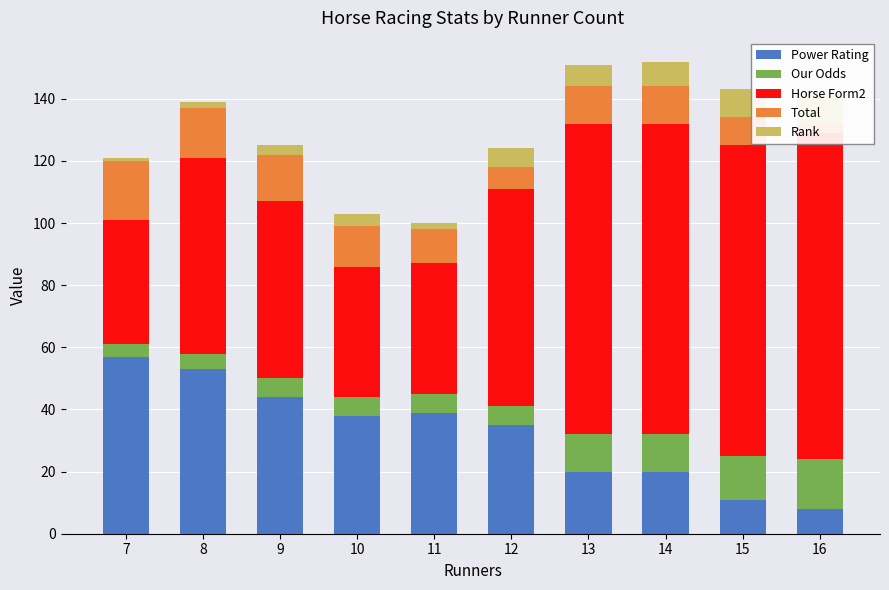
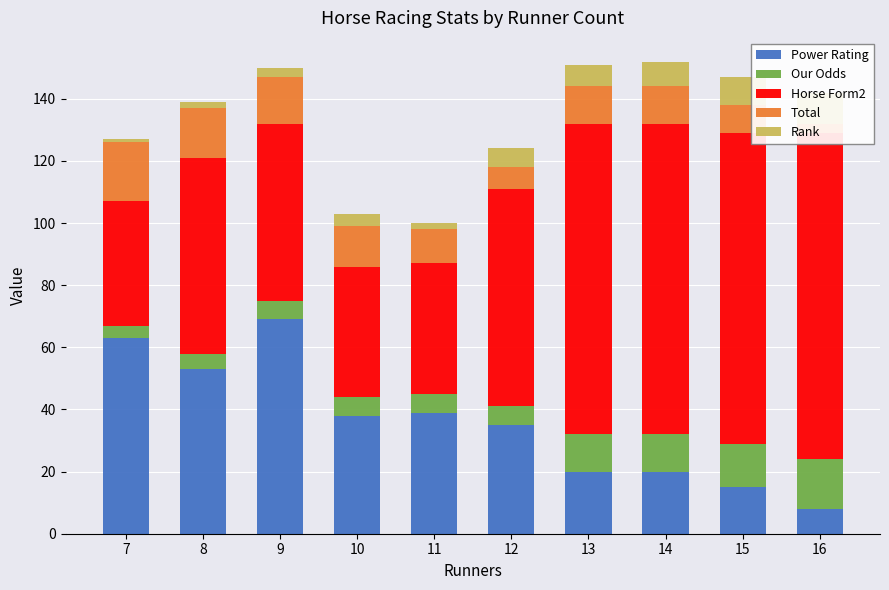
  {
    "Power Rating": {
-     "7": 57,
+     "7": 63,
      "8": 53,
-     "9": 44,
+     "9": 69,
      "10": 38,
      "11": 39,
      "12": 35,
      "13": 20,
      "14": 20,
-     "15": 11,
+     "15": 15,
      "16": 8
    },
    "Our Odds": {
      "7": 4,
      "8": 5,
      "9": 6,
      "10": 6,
      "11": 6,
      "12": 6,
      "13": 12,
      "14": 12,
      "15": 14,
      "16": 16
    },
    "Horse Form2": {
      "7": 40,
      "8": 63,
      "9": 57,
      "10": 42,
      "11": 42,
      "12": 70,
      "13": 100,
      "14": 100,
      "15": 100
    },
    "Total": {
      "7": 19,
      "8": 16,
      "9": 15,
      "10": 13,
      "11": 11,
      "12": 7,
      "13": 12,
      "14": 12,
      "15": 9
    },
    "Rank": {
      "7": 1,
      "8": 2,
      "9": 3,
      "10": 4,
      "11": 2,
      "12": 6,
      "13": 7,
      "14": 8,
      "15": 9
    }
  }
